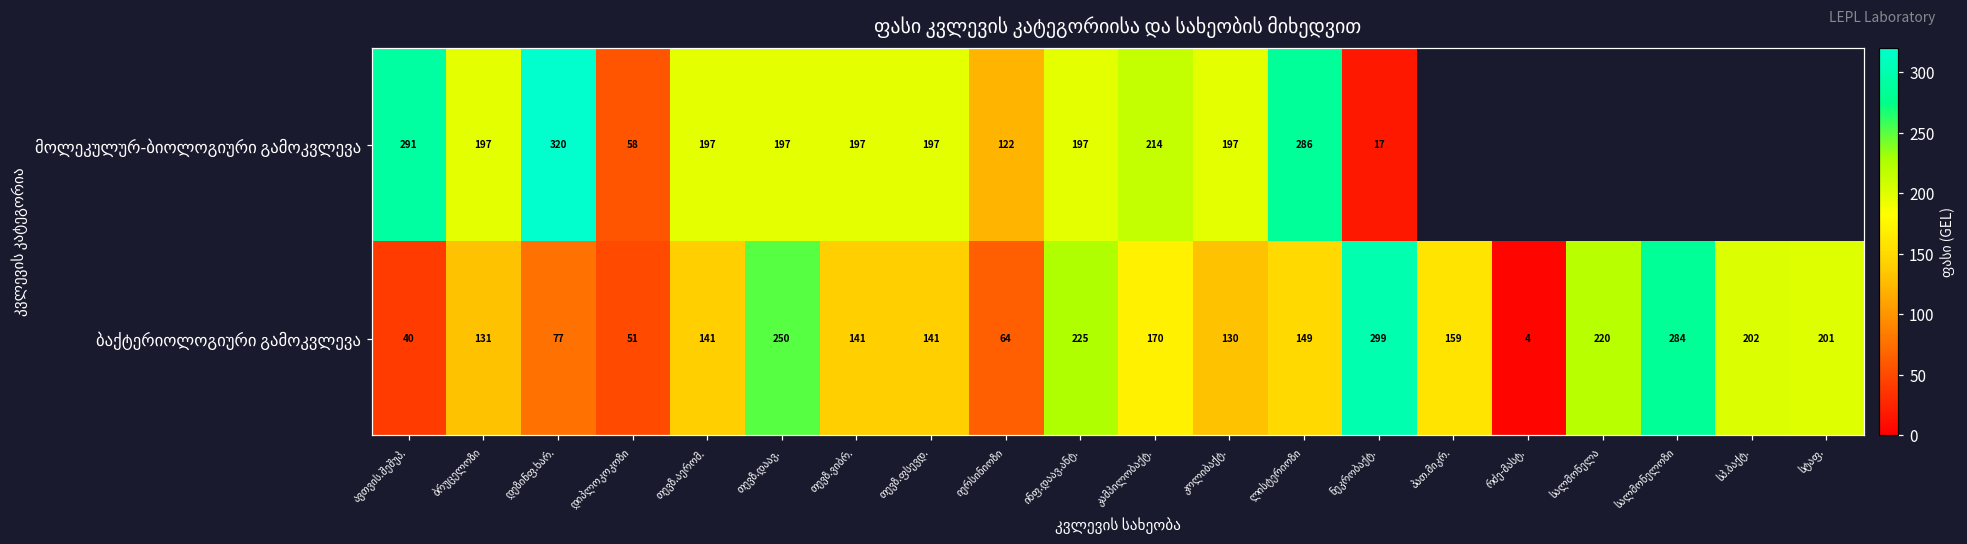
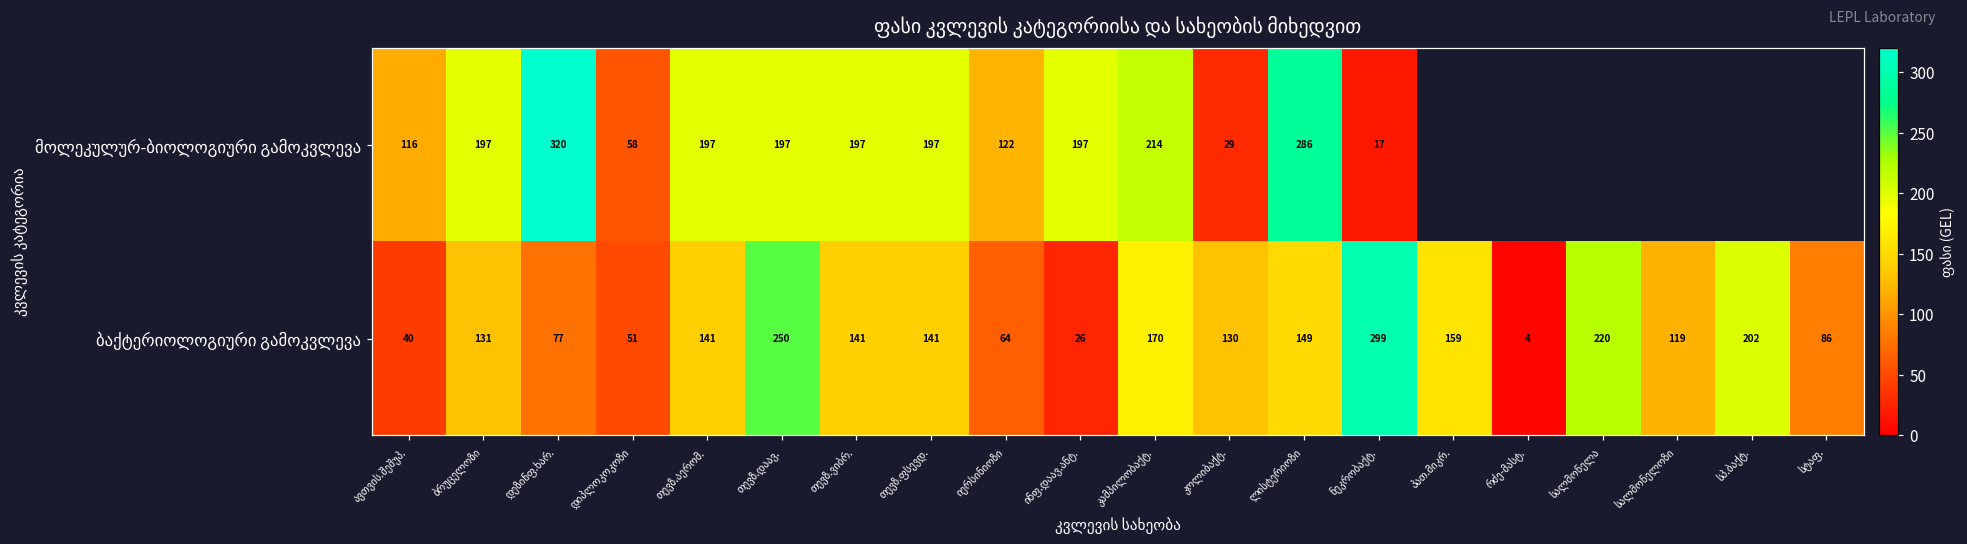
  {
    "მოლეკულურ-ბიოლოგიური გამოკვლევა": {
-     "ავთვის.შეშუპ.": 291,
+     "ავთვის.შეშუპ.": 116,
      "ბრუცელოზი": 197,
      "დეზინფ.ხარ.": 320,
      "დიპლოკოკოზი": 58,
      "თევზ.აერომ.": 197,
      "თევზ.დაავ.": 197,
      "თევზ.ვიბრ.": 197,
      "თევზ.ფსევდ.": 197,
      "იერსინიოზი": 122,
      "ინფ.დაავ.ანტ.": 197,
      "კამპილობაქტ.": 214,
-     "კოლიბაქტ.": 197,
+     "კოლიბაქტ.": 29,
      "ლისტერიოზი": 286,
      "ნეკრობაქტ.": 17
    },
    "ბაქტერიოლოგიური გამოკვლევა": {
      "ავთვის.შეშუპ.": 40,
      "ბრუცელოზი": 131,
      "დეზინფ.ხარ.": 77,
      "დიპლოკოკოზი": 51,
      "თევზ.აერომ.": 141,
      "თევზ.დაავ.": 250,
      "თევზ.ვიბრ.": 141,
      "თევზ.ფსევდ.": 141,
      "იერსინიოზი": 64,
-     "ინფ.დაავ.ანტ.": 225,
+     "ინფ.დაავ.ანტ.": 26,
      "კამპილობაქტ.": 170,
      "კოლიბაქტ.": 130,
      "ლისტერიოზი": 149,
      "ნეკრობაქტ.": 299,
      "პათ.მიკრ.": 159,
      "რძე-მასტ.": 4,
      "სალმონელა": 220,
-     "სალმონელოზი": 284,
+     "სალმონელოზი": 119,
      "სპ.ბაქტ.": 202,
-     "სტაფ.": 201
+     "სტაფ.": 86
    }
  }
